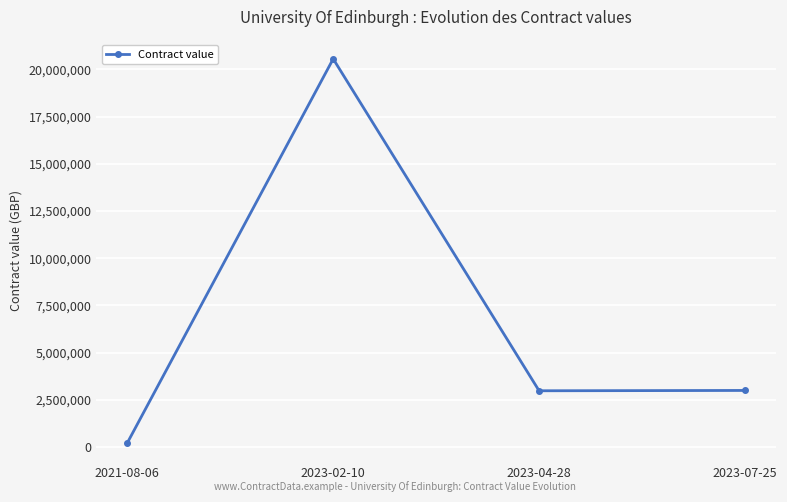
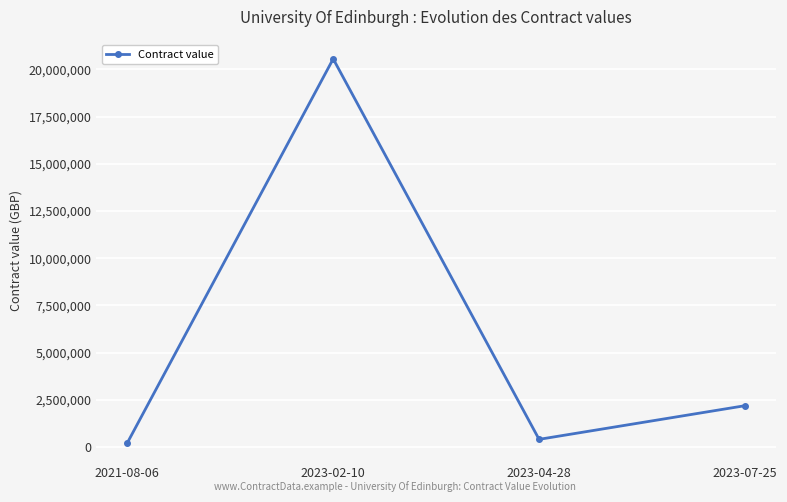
  {
    "2021-08-06": "200,000",
    "2023-02-10": "20,600,000",
-   "2023-04-28": "3,000,000",
-   "2023-07-25": "3,000,000"
+   "2023-04-28": "400,000",
+   "2023-07-25": "2,200,000"
  }
